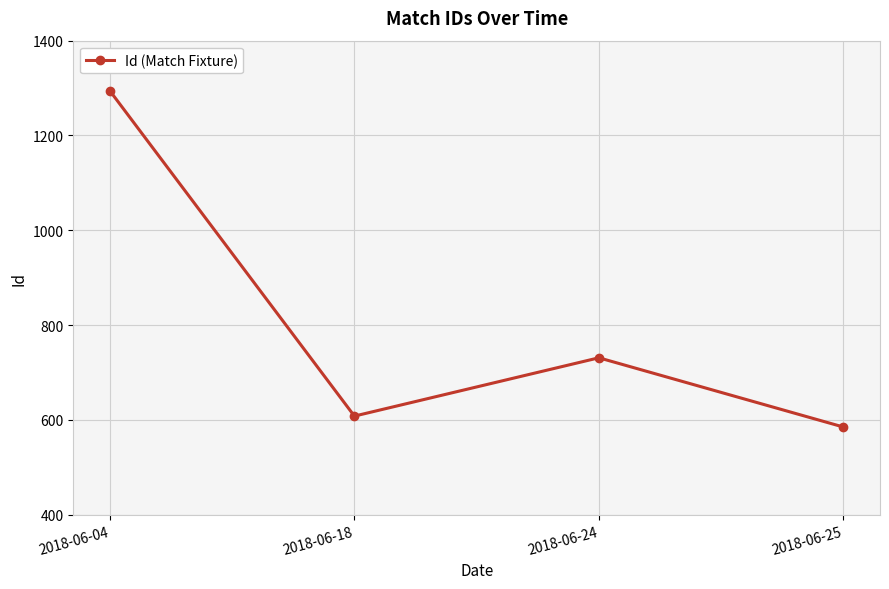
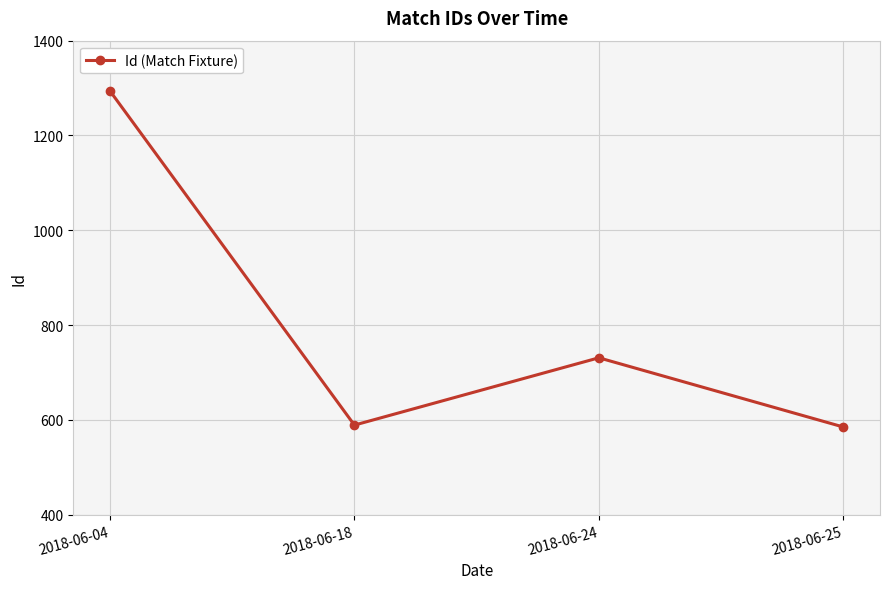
  {
    "2018-06-04": 1290,
-   "2018-06-18": 610,
+   "2018-06-18": 590,
    "2018-06-24": 730,
    "2018-06-25": 590
  }
